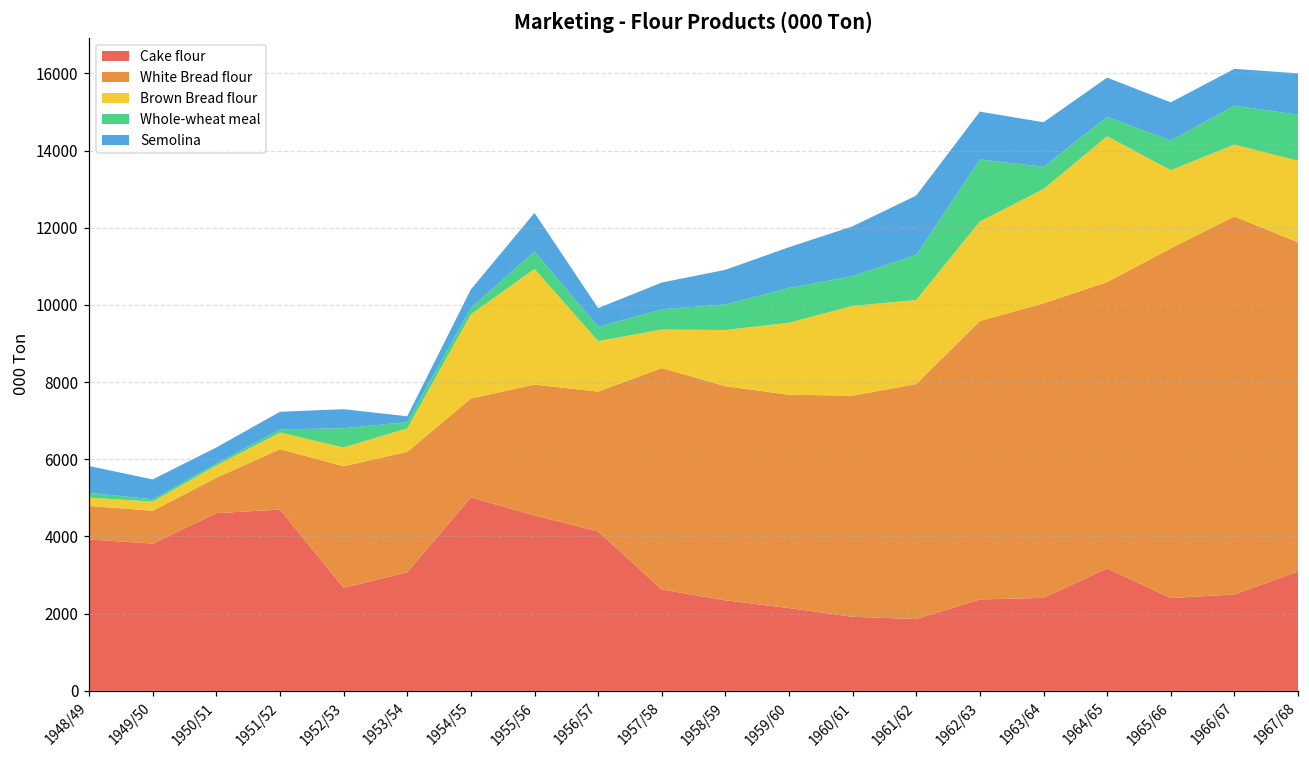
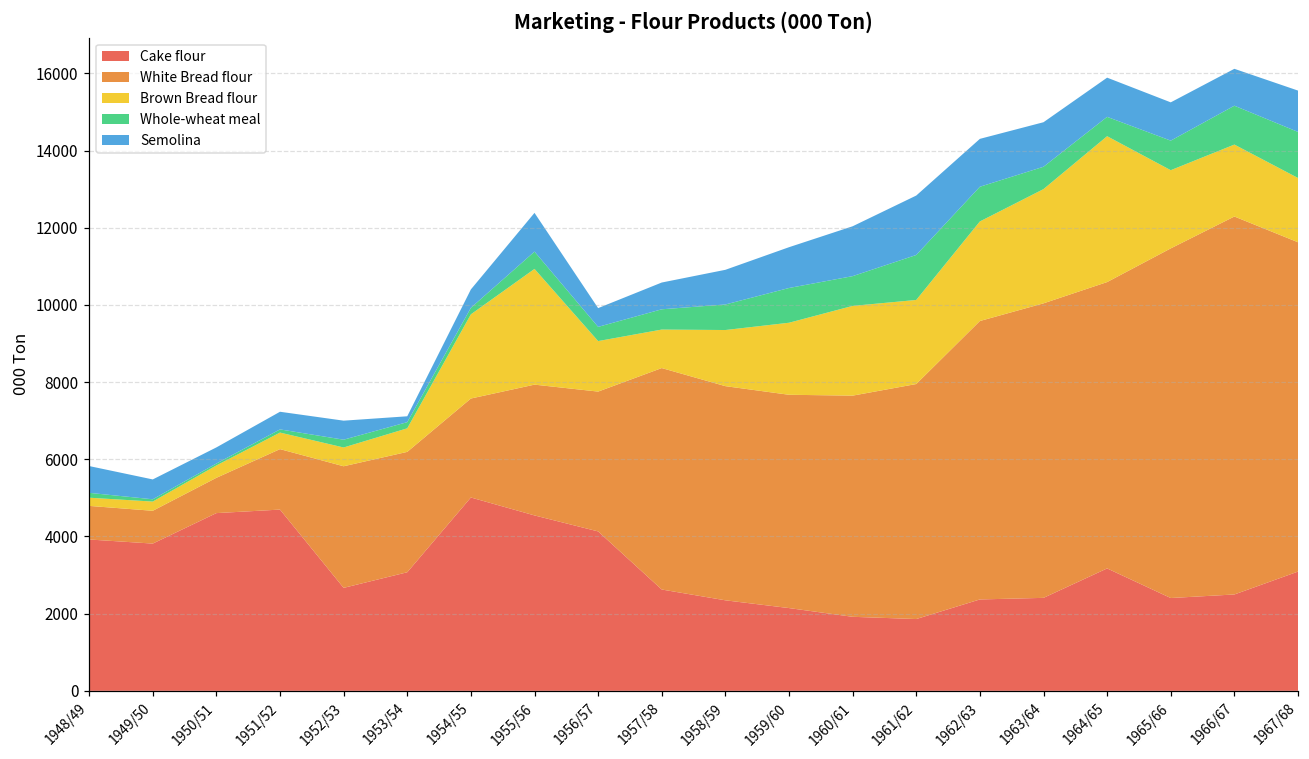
  {
    "Brown Bread flour": {
      "1948/49": 200,
      "1951/52": 400,
      "1952/53": 500,
      "1953/54": 600,
      "1954/55": 2200,
      "1955/56": 3000,
      "1956/57": 1300,
      "1957/58": 1000,
      "1958/59": 1500,
      "1959/60": 1900,
      "1960/61": 2300,
      "1961/62": 2200,
      "1962/63": 2600,
      "1963/64": 3000,
      "1964/65": 3800,
      "1965/66": 2000,
      "1966/67": 1900,
-     "1967/68": 2100
+     "1967/68": 1700
    },
    "Whole-wheat meal": {
      "1948/49": 100,
      "1951/52": 100,
-     "1952/53": 500,
+     "1952/53": 200,
      "1953/54": 200,
      "1954/55": 200,
      "1955/56": 400,
      "1956/57": 400,
      "1957/58": 500,
      "1958/59": 700,
      "1959/60": 900,
      "1960/61": 800,
      "1961/62": 1200,
-     "1962/63": 1600,
+     "1962/63": 900,
      "1963/64": 600,
      "1964/65": 500,
      "1965/66": 800,
      "1966/67": 1000,
      "1967/68": 1200
    },
    "Semolina": {
      "1948/49": 700,
      "1949/50": 500,
      "1950/51": 400,
      "1951/52": 500,
      "1952/53": 500,
      "1953/54": 200,
      "1954/55": 500,
      "1955/56": 1000,
      "1956/57": 500,
      "1957/58": 700,
      "1958/59": 900,
      "1959/60": 1100,
      "1960/61": 1300,
      "1961/62": 1500,
      "1962/63": 1200,
      "1963/64": 1200,
      "1964/65": 1000,
      "1965/66": 1000,
      "1966/67": 1000,
      "1967/68": 1100
    }
  }
